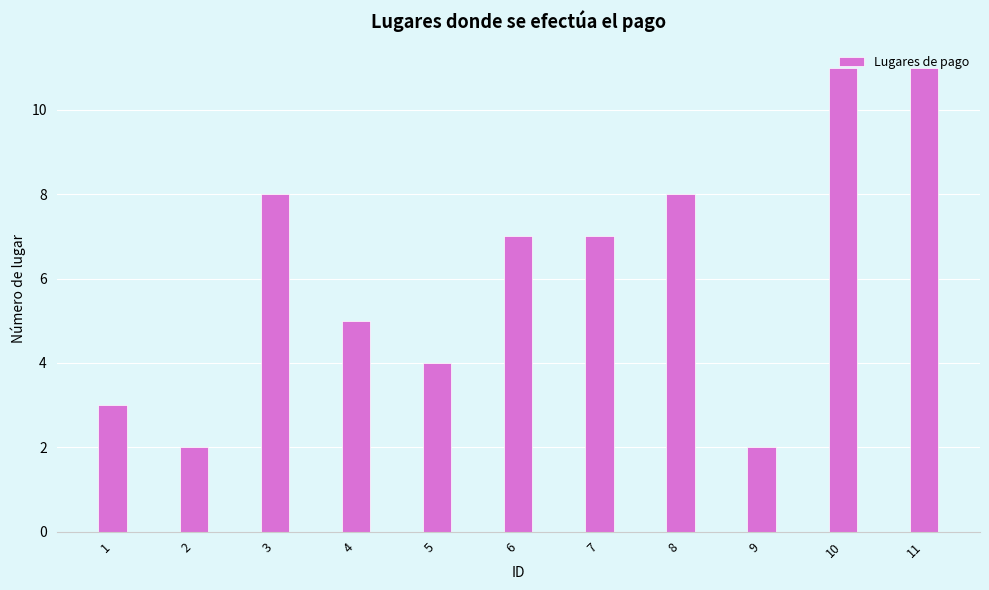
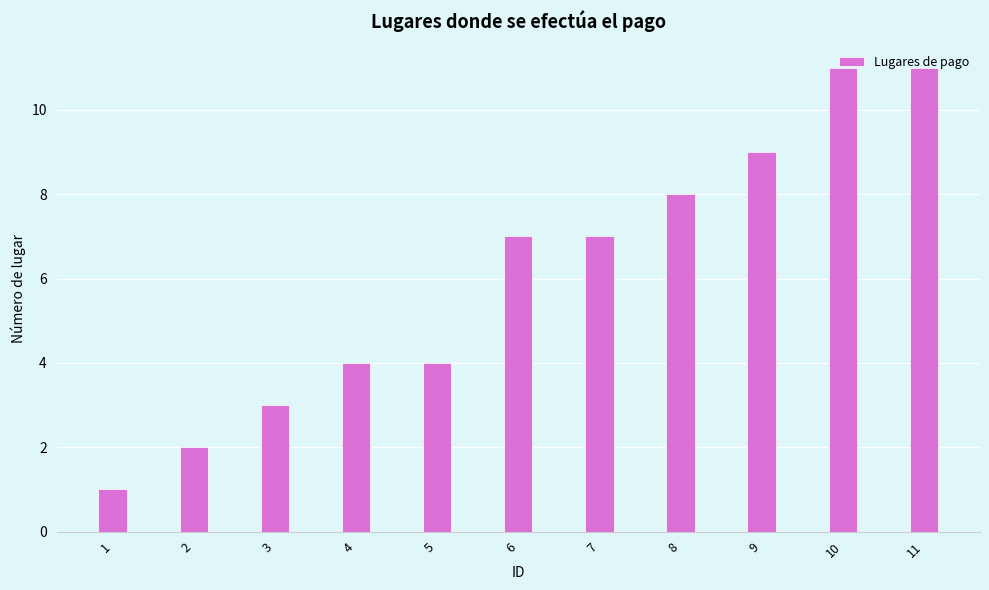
  {
-   "1": 3,
+   "1": 1,
    "2": 2,
-   "3": 8,
-   "4": 5,
+   "3": 3,
+   "4": 4,
    "5": 4,
    "6": 7,
    "7": 7,
    "8": 8,
-   "9": 2,
+   "9": 9,
    "10": 11,
    "11": 11
  }
